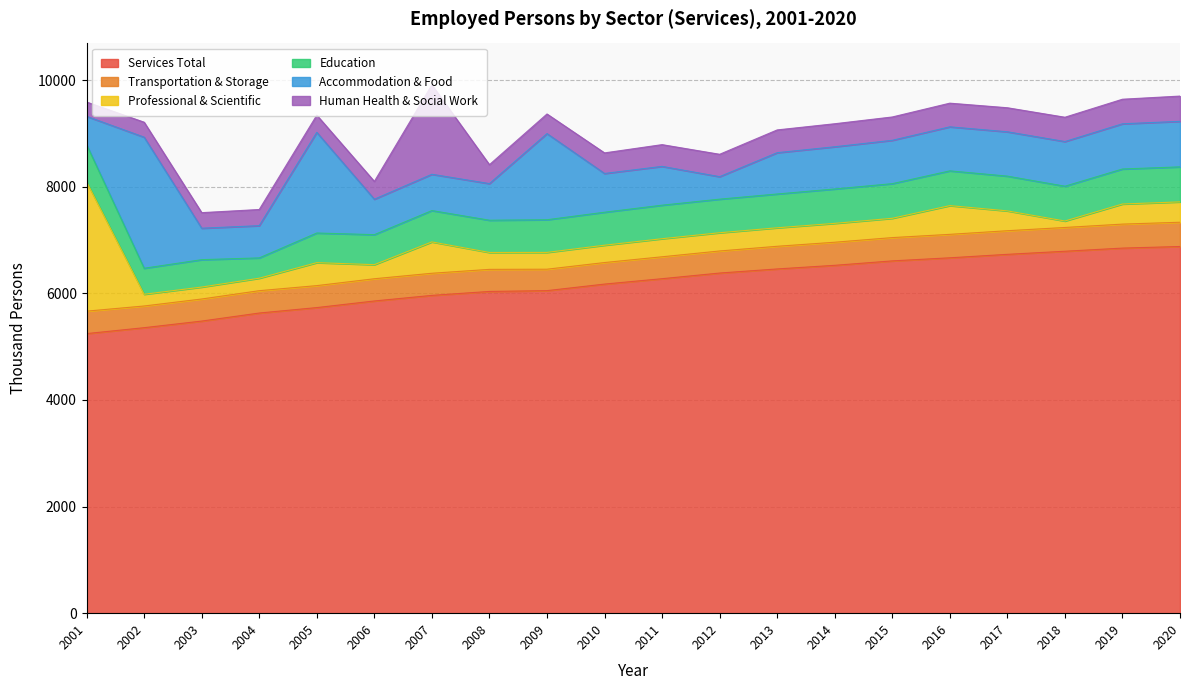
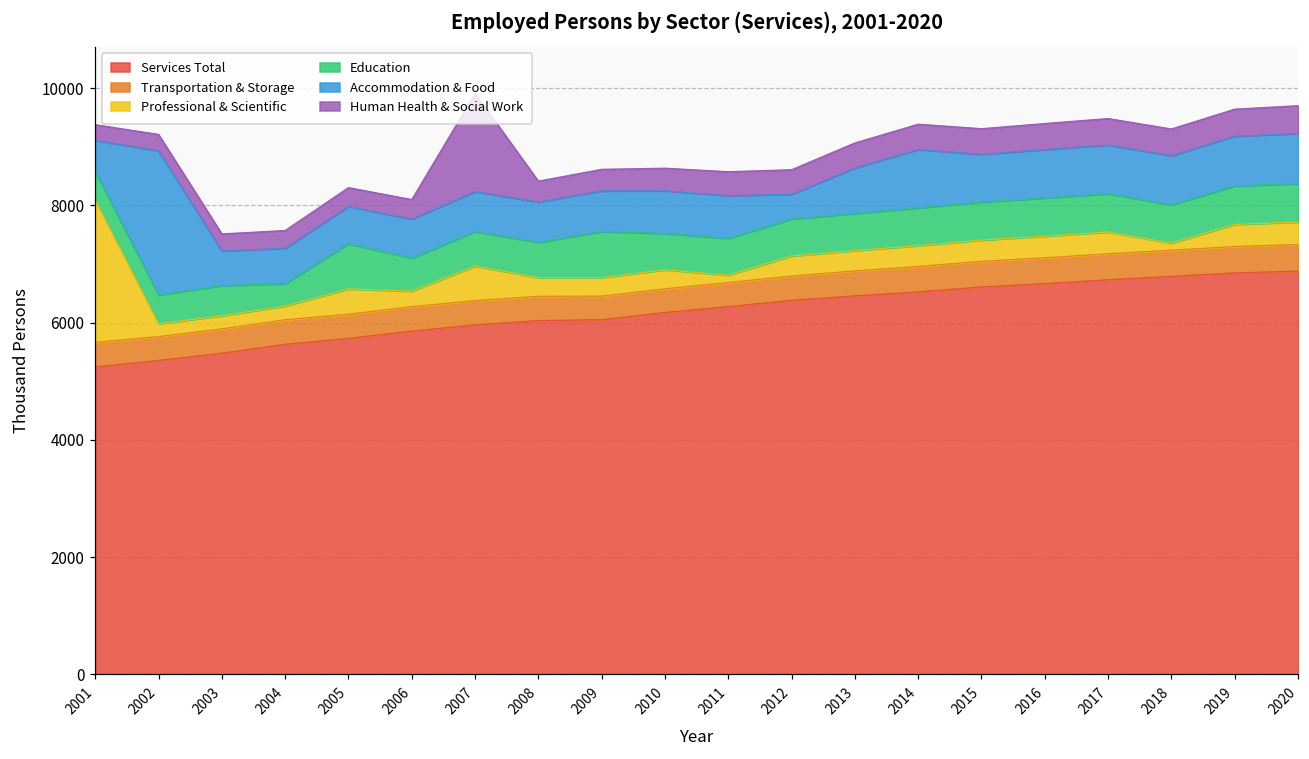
  {
    "Professional & Scientific": {
      "2001": 2400,
      "2002": 200,
      "2003": 200,
      "2004": 200,
      "2005": 400,
      "2006": 300,
      "2007": 600,
      "2008": 300,
      "2009": 300,
      "2010": 300,
-     "2011": 300,
+     "2011": 100,
      "2012": 300,
      "2013": 300,
      "2014": 400,
      "2015": 400,
-     "2016": 500,
+     "2016": 400,
      "2017": 400,
      "2018": 100,
      "2019": 400,
      "2020": 400
    },
    "Education": {
-     "2001": 700,
+     "2001": 500,
      "2002": 500,
      "2003": 500,
      "2004": 400,
-     "2005": 600,
+     "2005": 800,
      "2006": 600,
      "2007": 600,
      "2008": 600,
-     "2009": 600,
+     "2009": 800,
      "2010": 600,
      "2011": 600,
      "2012": 600,
      "2013": 600,
      "2014": 600,
      "2015": 700,
      "2016": 700,
      "2017": 700,
      "2018": 700,
      "2019": 700,
      "2020": 700
    },
    "Accommodation & Food": {
      "2001": 500,
      "2002": 2500,
      "2003": 600,
      "2004": 600,
-     "2005": 1900,
+     "2005": 600,
      "2006": 700,
      "2007": 700,
      "2008": 700,
-     "2009": 1600,
+     "2009": 700,
      "2010": 700,
      "2011": 700,
      "2012": 400,
      "2013": 800,
-     "2014": 800,
+     "2014": 1000,
      "2015": 800,
      "2016": 800,
      "2017": 800,
      "2018": 800,
      "2019": 800,
      "2020": 900
    },
    "Human Health & Social Work": {
      "2001": 300,
      "2002": 300,
      "2003": 300,
      "2004": 300,
      "2006": 300,
      "2008": 400,
      "2009": 400,
      "2010": 400,
      "2011": 400,
      "2012": 400,
      "2013": 400,
      "2014": 400,
      "2015": 400,
      "2016": 400,
      "2017": 500,
      "2018": 500,
      "2019": 500,
      "2020": 500
    }
  }
